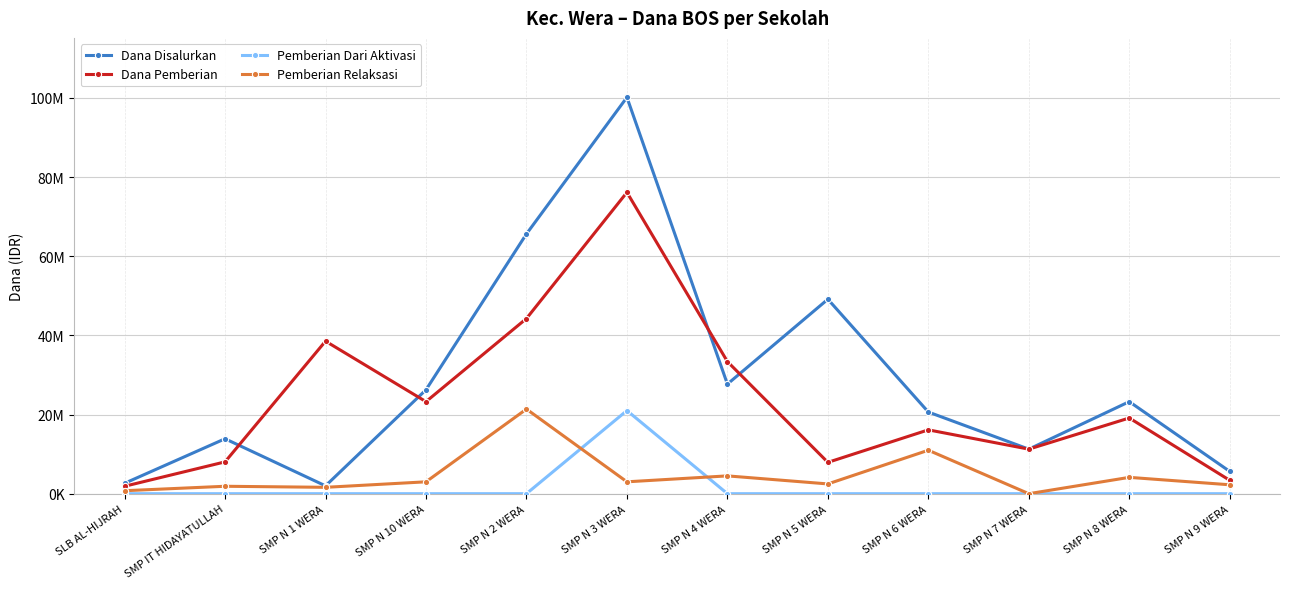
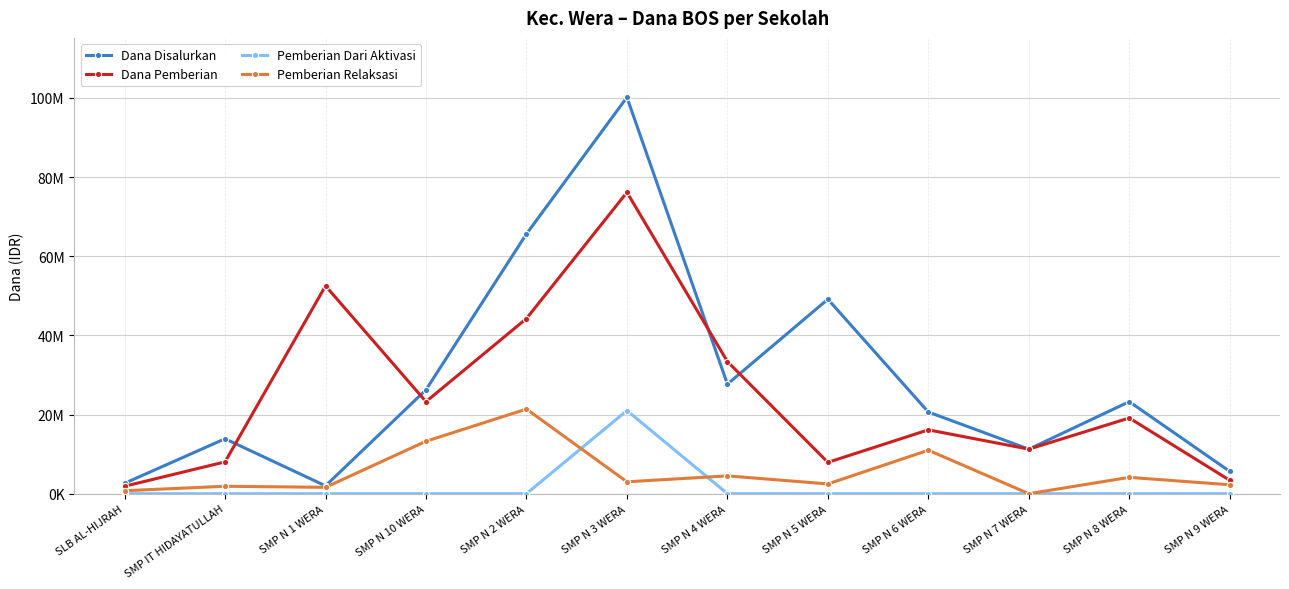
  {
    "Dana Disalurkan": {
      "SLB AL-HIJRAH": 3000000,
      "SMP IT HIDAYATULLAH": 14000000,
      "SMP N 10 WERA": 26000000,
      "SMP N 2 WERA": 66000000,
      "SMP N 3 WERA": 100000000,
      "SMP N 4 WERA": 28000000,
      "SMP N 5 WERA": 49000000,
      "SMP N 6 WERA": 21000000,
      "SMP N 8 WERA": 23000000,
      "SMP N 9 WERA": 6000000
    },
    "Dana Pemberian": {
      "SLB AL-HIJRAH": 2000000,
      "SMP IT HIDAYATULLAH": 8000000,
-     "SMP N 1 WERA": 39000000,
+     "SMP N 1 WERA": 53000000,
      "SMP N 10 WERA": 23000000,
      "SMP N 2 WERA": 44000000,
      "SMP N 3 WERA": 76000000,
      "SMP N 4 WERA": 33000000,
      "SMP N 5 WERA": 8000000,
      "SMP N 6 WERA": 16000000,
      "SMP N 8 WERA": 19000000,
      "SMP N 9 WERA": 3000000
    },
    "Pemberian Dari Aktivasi": {
      "SLB AL-HIJRAH": 0,
      "SMP IT HIDAYATULLAH": 0,
      "SMP N 1 WERA": 0,
      "SMP N 10 WERA": 0,
      "SMP N 2 WERA": 0,
      "SMP N 3 WERA": 21000000,
      "SMP N 4 WERA": 0,
      "SMP N 5 WERA": 0,
      "SMP N 6 WERA": 0,
      "SMP N 8 WERA": 0,
      "SMP N 9 WERA": 0
    },
    "Pemberian Relaksasi": {
      "SLB AL-HIJRAH": 1000000,
      "SMP IT HIDAYATULLAH": 2000000,
-     "SMP N 10 WERA": 3000000,
+     "SMP N 10 WERA": 13000000,
      "SMP N 2 WERA": 21000000,
      "SMP N 3 WERA": 3000000,
      "SMP N 4 WERA": 5000000,
      "SMP N 5 WERA": 2000000,
      "SMP N 6 WERA": 11000000,
      "SMP N 8 WERA": 4000000,
      "SMP N 9 WERA": 2000000
    }
  }
